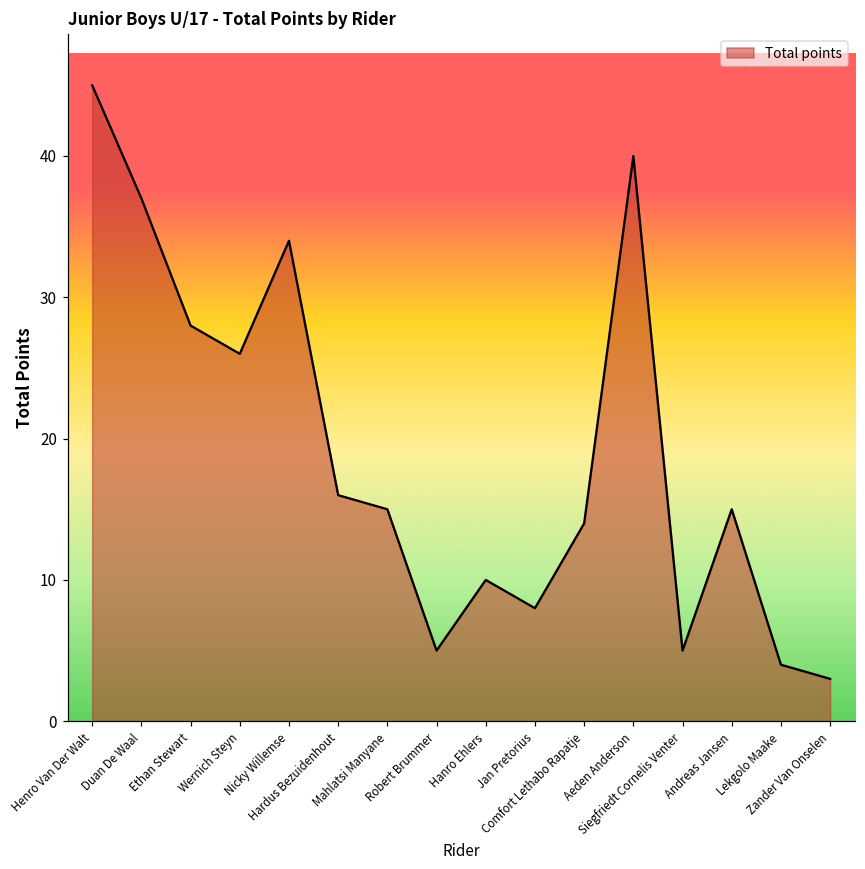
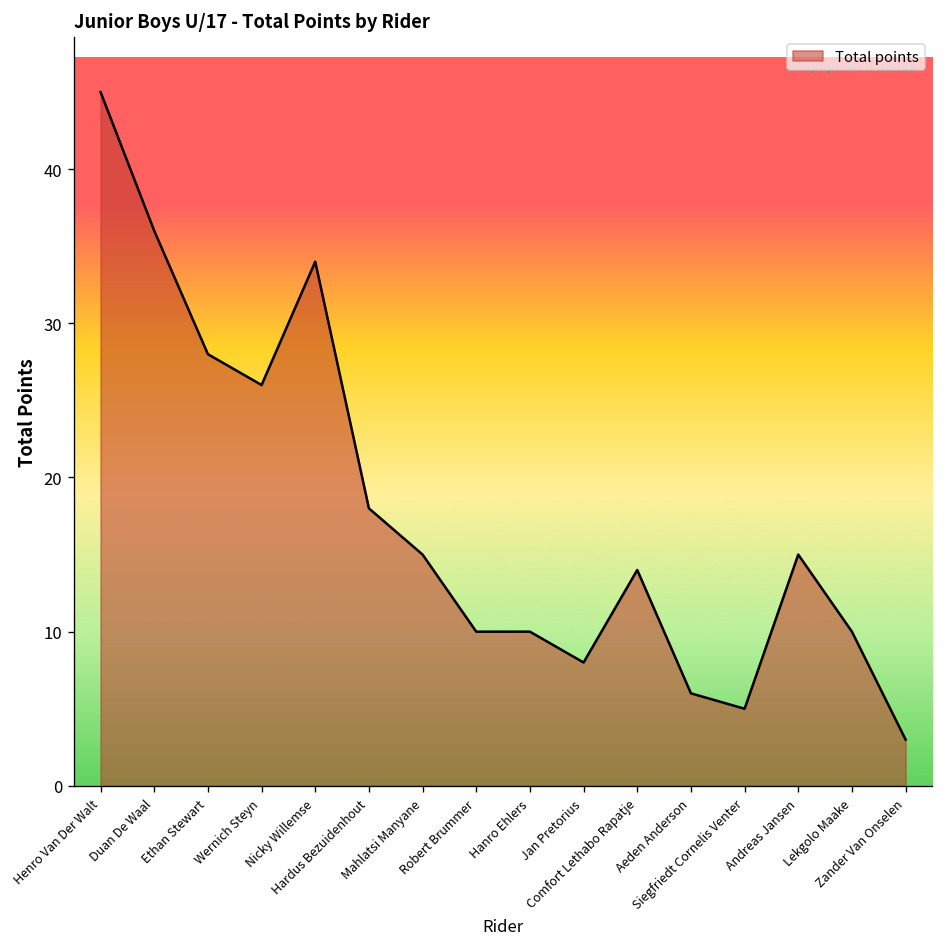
  {
    "Henro Van Der Walt": 45,
-   "Duan De Waal": 37,
+   "Duan De Waal": 36,
    "Ethan Stewart": 28,
    "Wernich Steyn": 26,
    "Nicky Willemse": 34,
-   "Hardus Bezuidenhout": 16,
+   "Hardus Bezuidenhout": 18,
    "Mahlatsi Manyane": 15,
-   "Robert Brummer": 5,
+   "Robert Brummer": 10,
    "Hanro Ehlers": 10,
    "Jan Pretorius": 8,
    "Comfort Lethabo Rapatje": 14,
-   "Aeden Anderson": 40,
+   "Aeden Anderson": 6,
    "Siegfriedt Cornelis Venter": 5,
    "Andreas Jansen": 15,
-   "Lekgolo Maake": 4,
+   "Lekgolo Maake": 10,
    "Zander Van Onselen": 3
  }
